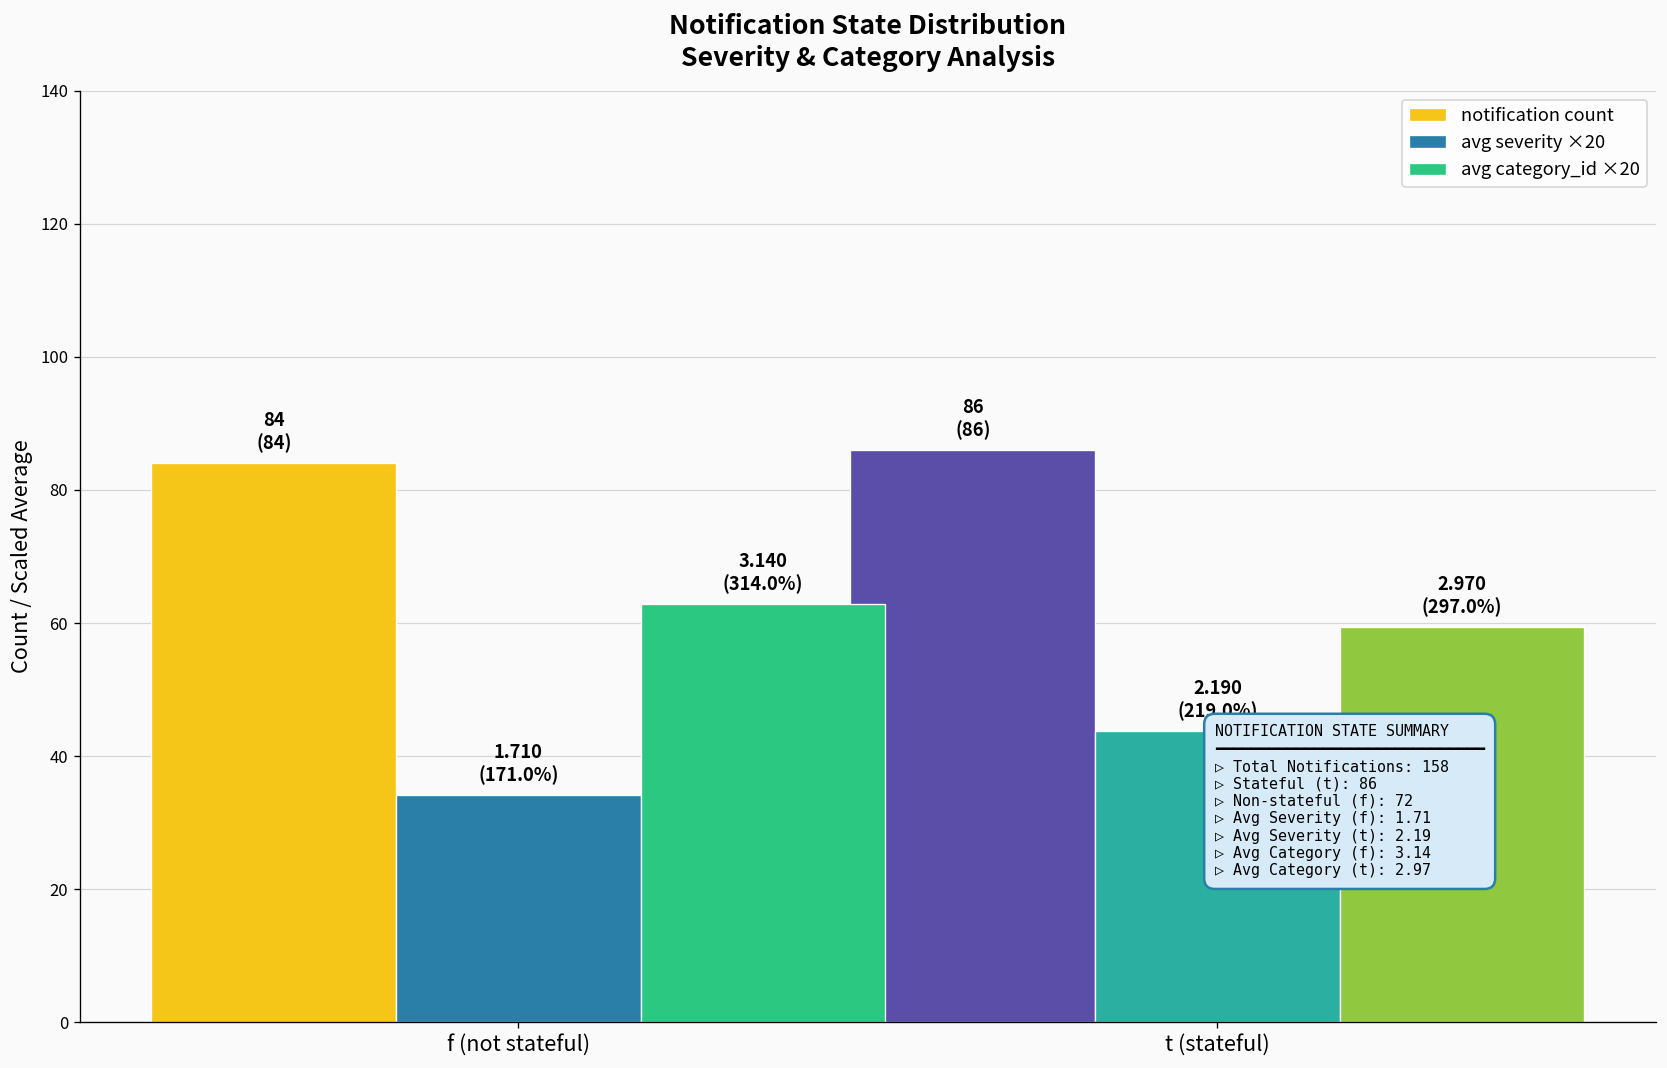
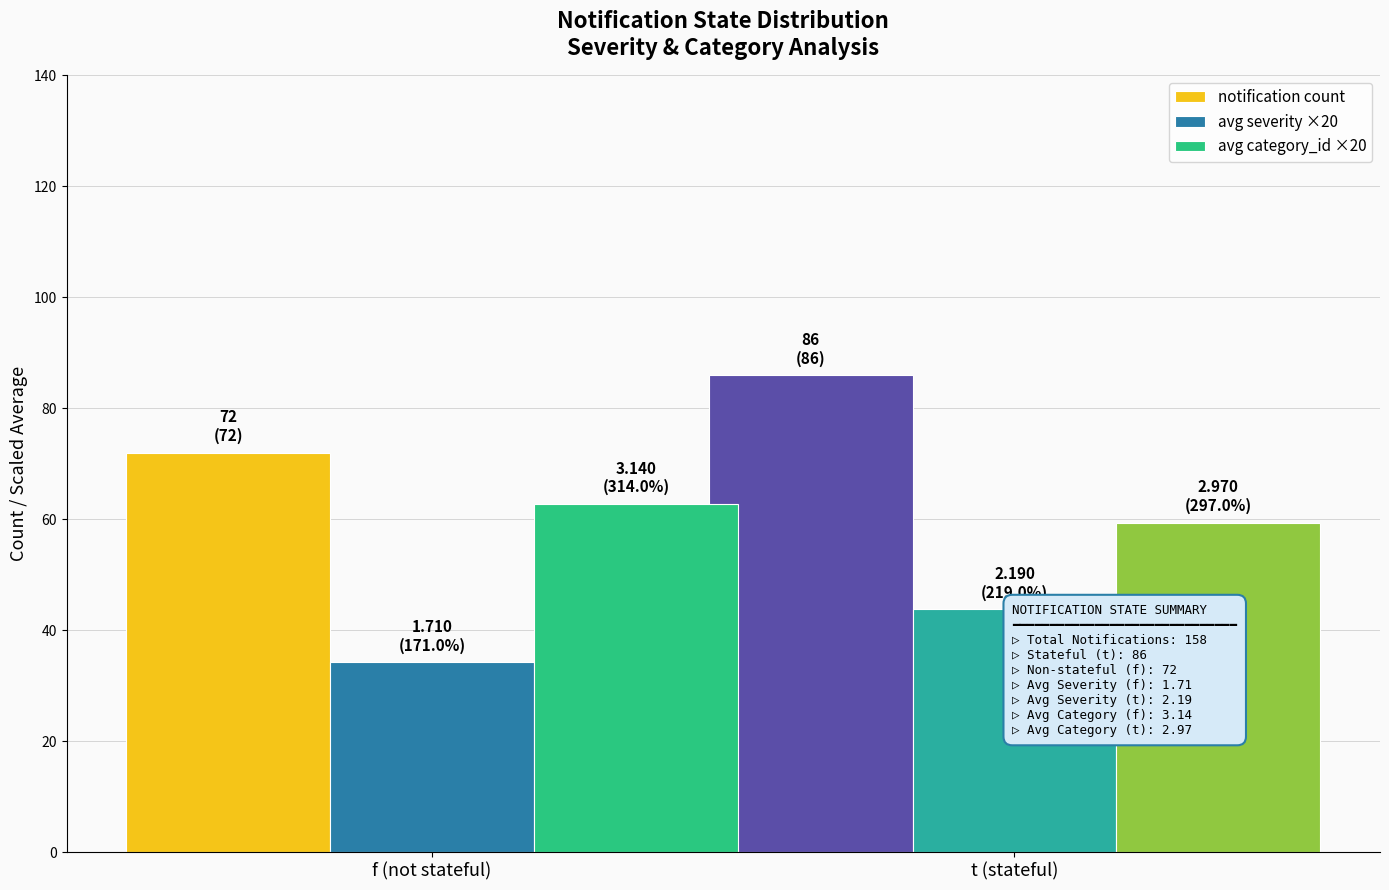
  {
    "notification count": {
-     "f (not stateful)": "84 (84)",
+     "f (not stateful)": "72 (72)",
      "t (stateful)": "86"
    }
  }
